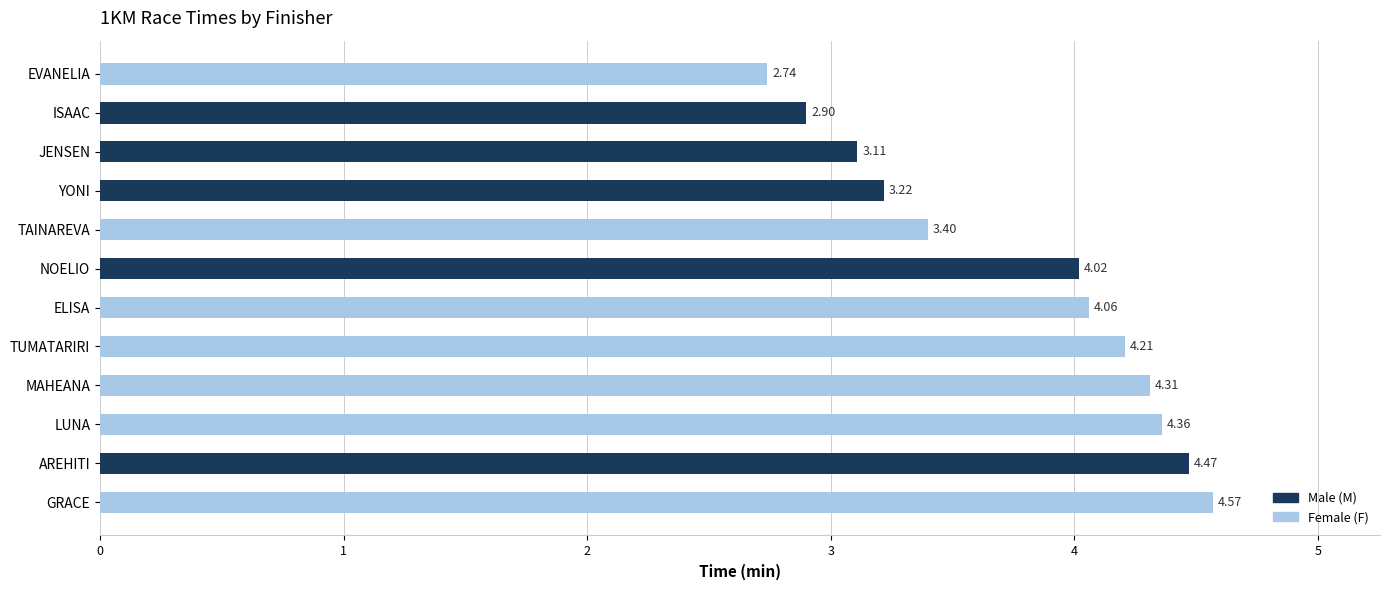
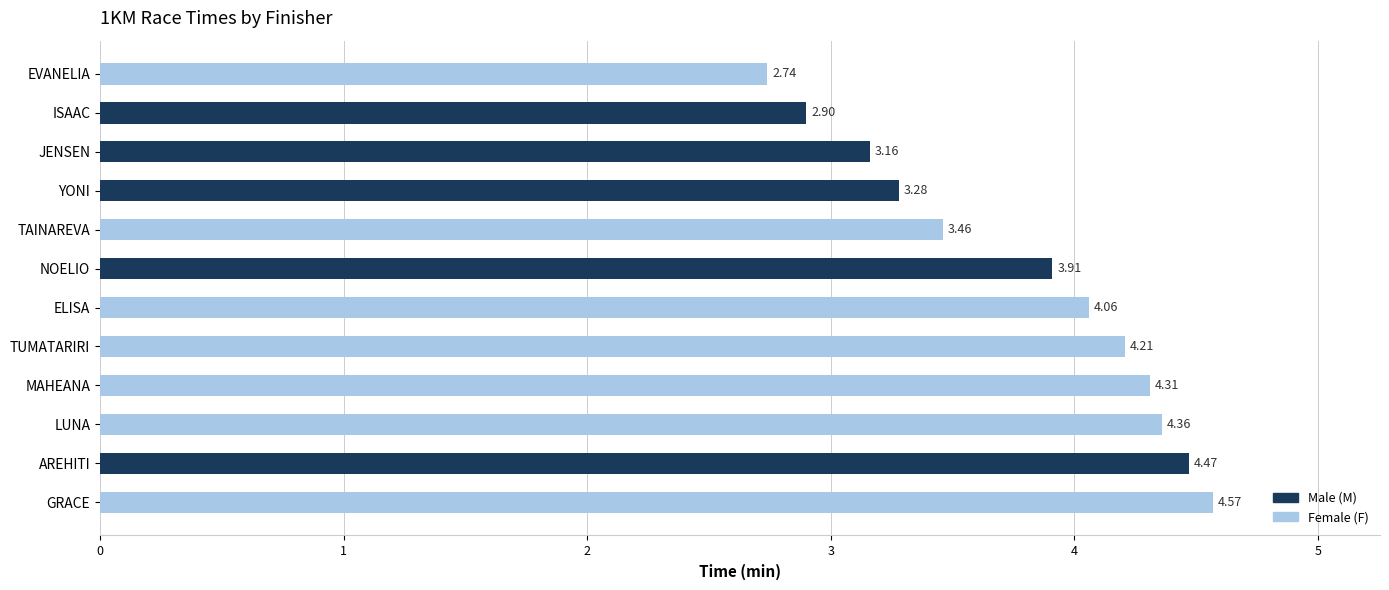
  {
    "EVANELIA": 2.74,
    "ISAAC": 2.90,
-   "JENSEN": 3.11,
-   "YONI": 3.22,
-   "TAINAREVA": 3.40,
-   "NOELIO": 4.02,
+   "JENSEN": 3.16,
+   "YONI": 3.28,
+   "TAINAREVA": 3.46,
+   "NOELIO": 3.91,
    "ELISA": 4.06,
    "TUMATARIRI": 4.21,
    "MAHEANA": 4.31,
    "LUNA": 4.36,
    "AREHITI": 4.47,
    "GRACE": 4.57
  }
